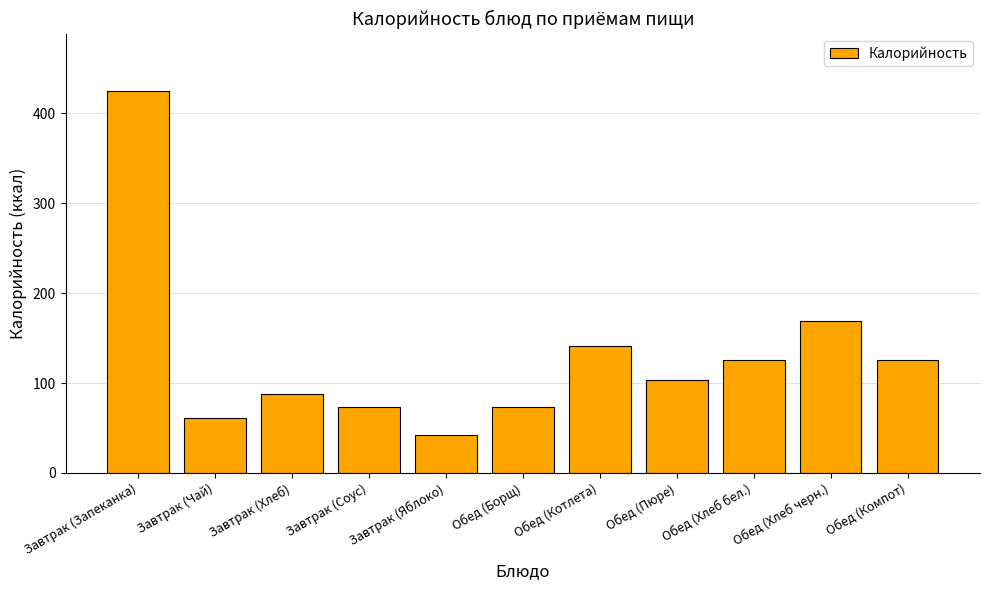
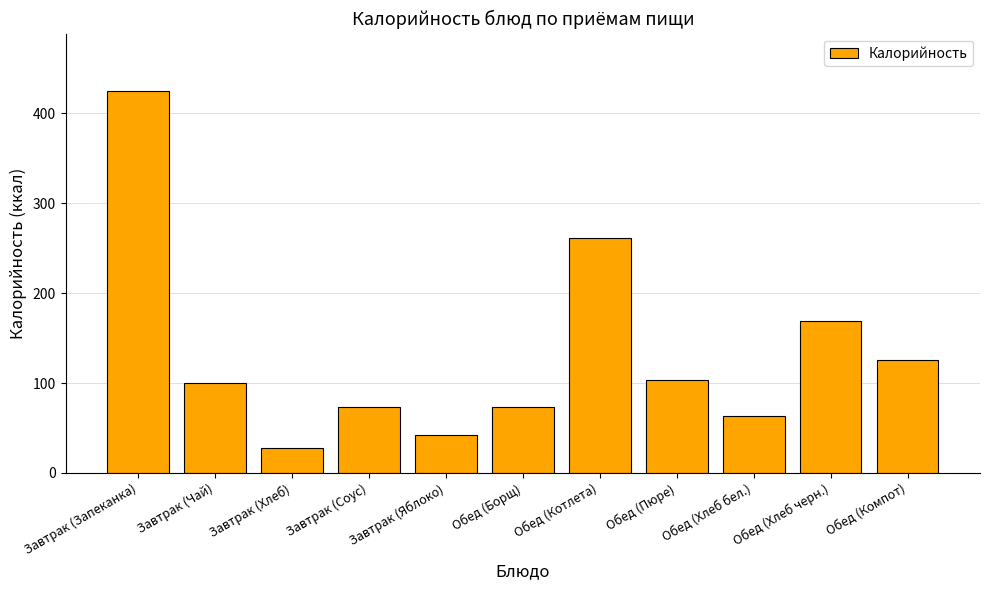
  {
    "Завтрак (Запеканка)": 430,
-   "Завтрак (Чай)": 60,
-   "Завтрак (Хлеб)": 90,
+   "Завтрак (Чай)": 100,
+   "Завтрак (Хлеб)": 30,
    "Завтрак (Соус)": 70,
    "Завтрак (Яблоко)": 40,
    "Обед (Борщ)": 70,
-   "Обед (Котлета)": 140,
+   "Обед (Котлета)": 260,
    "Обед (Пюре)": 100,
-   "Обед (Хлеб бел.)": 130,
+   "Обед (Хлеб бел.)": 60,
    "Обед (Хлеб черн.)": 170,
    "Обед (Компот)": 130
  }
